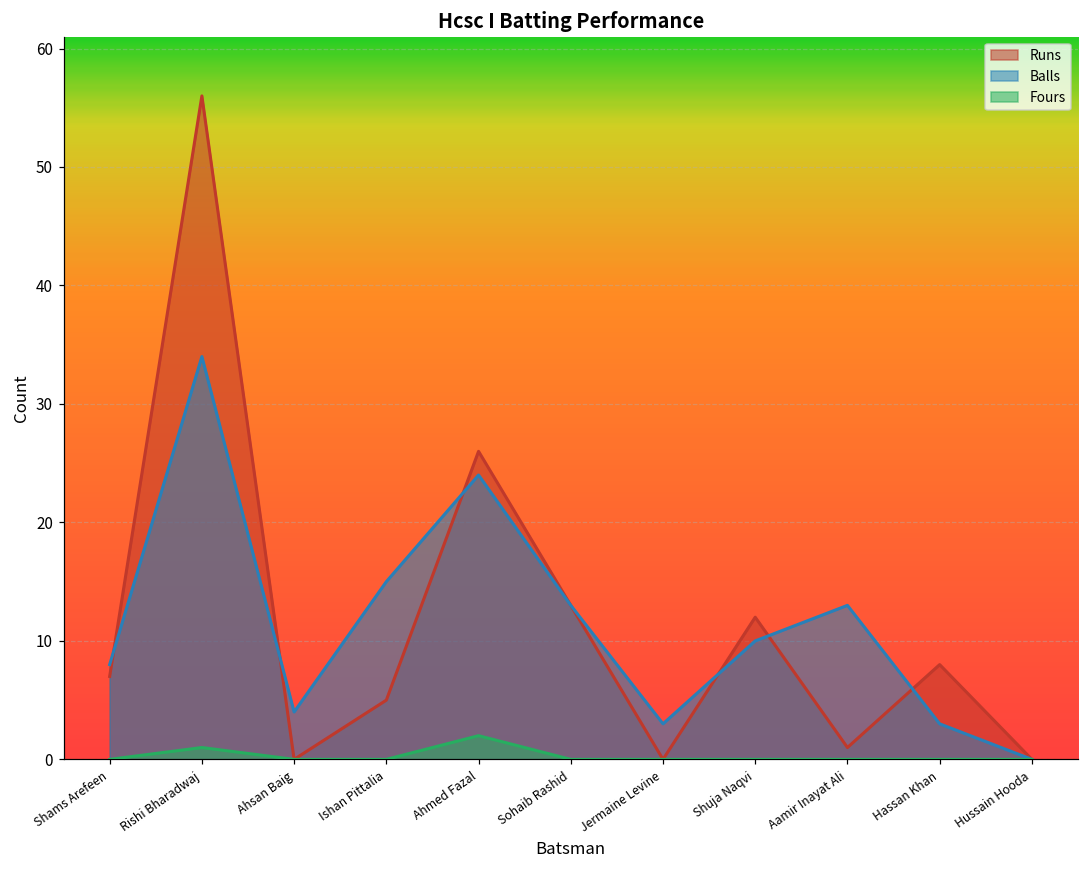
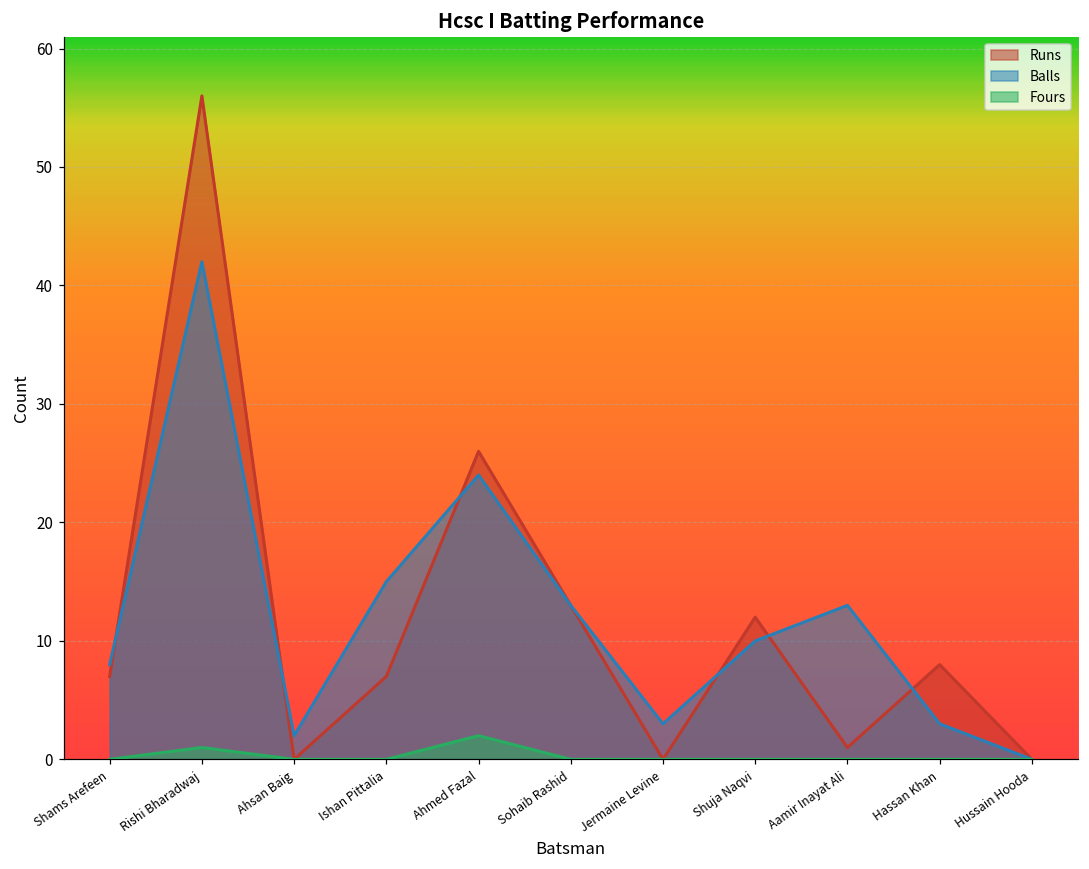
  {
    "Runs": {
      "Shams Arefeen": 7,
      "Rishi Bharadwaj": 56,
-     "Ishan Pittalia": 5,
+     "Ishan Pittalia": 7,
      "Ahmed Fazal": 26,
      "Shuja Naqvi": 12,
      "Aamir Inayat Ali": 1,
      "Hassan Khan": 8
    },
    "Balls": {
      "Shams Arefeen": 8,
-     "Rishi Bharadwaj": 34,
-     "Ahsan Baig": 4,
+     "Rishi Bharadwaj": 42,
+     "Ahsan Baig": 2,
      "Ishan Pittalia": 15,
      "Ahmed Fazal": 24,
      "Jermaine Levine": 3,
      "Shuja Naqvi": 10,
      "Aamir Inayat Ali": 13,
      "Hassan Khan": 3
    },
    "Fours": {
      "Shams Arefeen": 0,
      "Rishi Bharadwaj": 1,
      "Ishan Pittalia": 0,
      "Ahmed Fazal": 2,
      "Sohaib Rashid": 0,
      "Shuja Naqvi": 0,
      "Aamir Inayat Ali": 0,
      "Hassan Khan": 0
    }
  }
